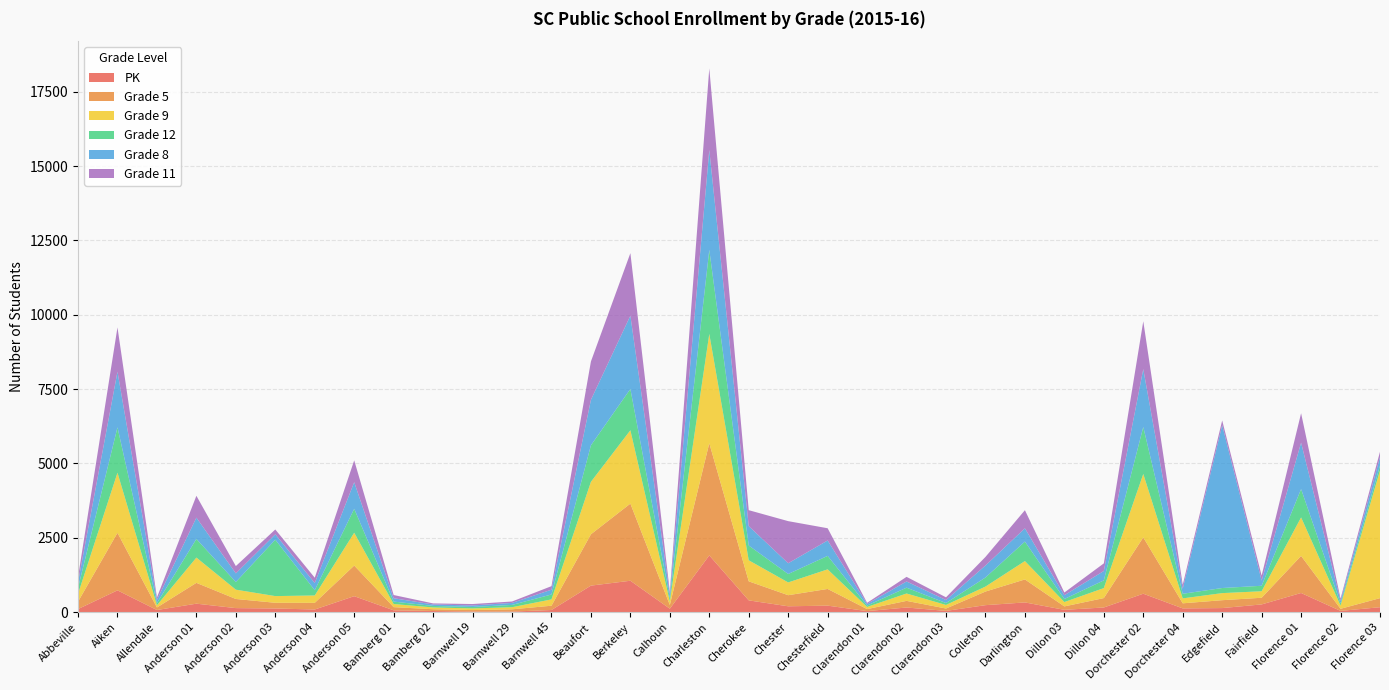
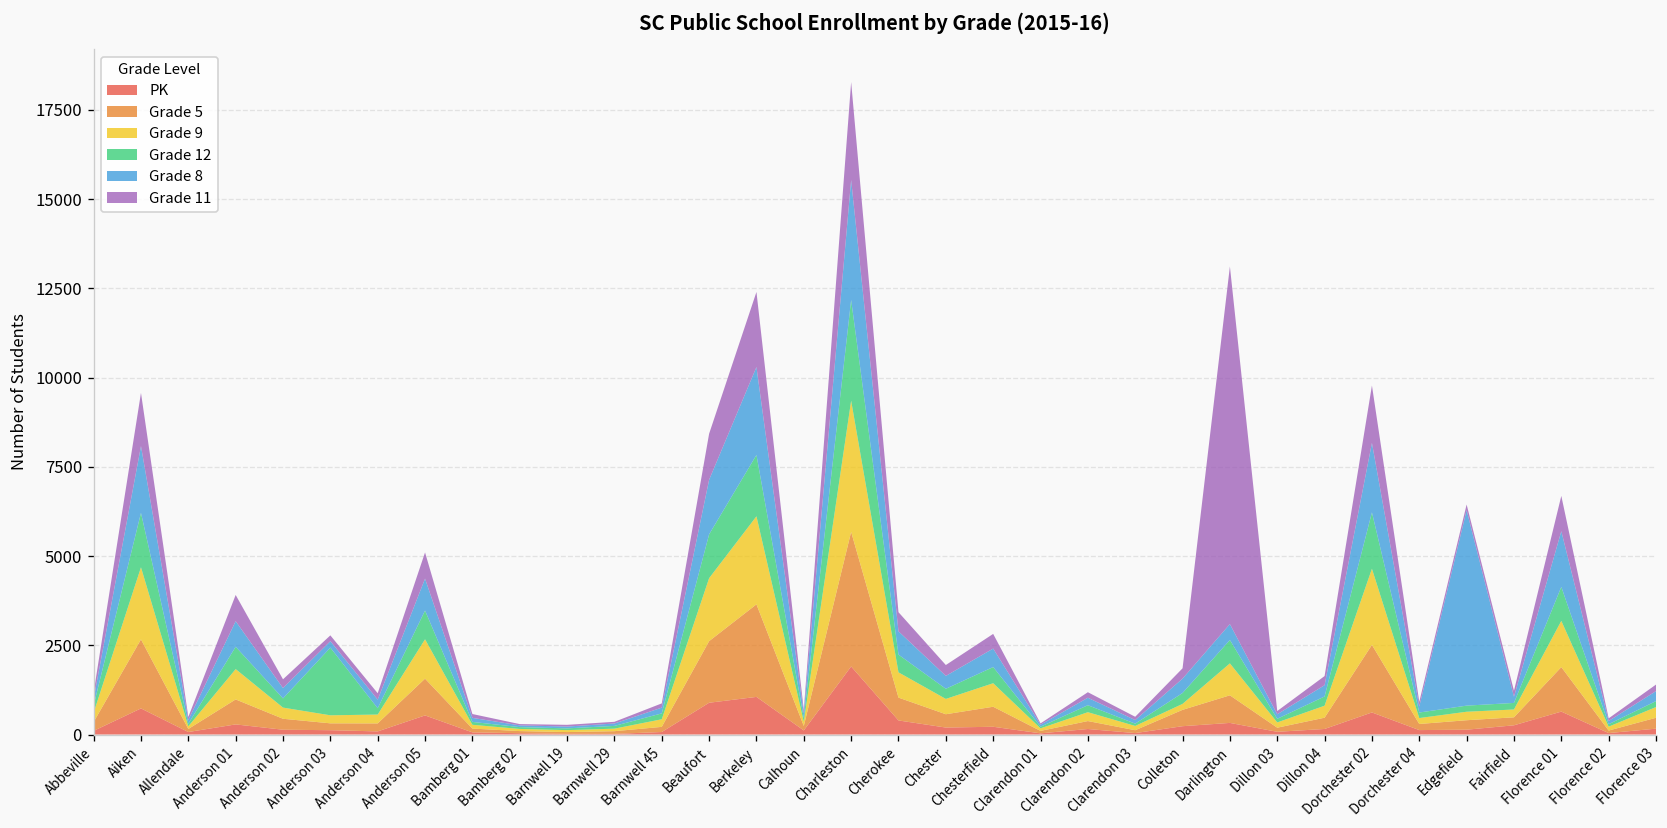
  {
    "Grade 9": {
      "Abbeville": 300,
      "Aiken": 2000,
      "Anderson 01": 900,
      "Anderson 02": 300,
      "Anderson 03": 200,
      "Anderson 04": 200,
      "Anderson 05": 1100,
      "Barnwell 45": 200,
      "Beaufort": 1800,
      "Berkeley": 2500,
      "Calhoun": 100,
      "Charleston": 3700,
      "Cherokee": 700,
      "Chester": 400,
      "Chesterfield": 700,
      "Clarendon 02": 200,
      "Colleton": 200,
-     "Darlington": 600,
+     "Darlington": 900,
      "Dillon 03": 100,
      "Dillon 04": 300,
      "Dorchester 02": 2100,
      "Dorchester 04": 200,
      "Edgefield": 200,
      "Fairfield": 200,
      "Florence 01": 1300,
-     "Florence 03": 4300
+     "Florence 03": 300
    },
    "Grade 12": {
      "Abbeville": 200,
      "Aiken": 1500,
      "Anderson 01": 600,
      "Anderson 02": 300,
      "Anderson 03": 1900,
      "Anderson 04": 200,
      "Anderson 05": 800,
      "Barnwell 45": 200,
      "Beaufort": 1200,
-     "Berkeley": 1400,
+     "Berkeley": 1700,
      "Calhoun": 100,
      "Charleston": 2800,
      "Cherokee": 500,
      "Chester": 300,
      "Chesterfield": 500,
      "Clarendon 02": 200,
      "Colleton": 300,
      "Darlington": 700,
      "Dillon 03": 100,
      "Dillon 04": 300,
      "Dorchester 02": 1600,
      "Dorchester 04": 200,
      "Edgefield": 200,
      "Fairfield": 200,
      "Florence 01": 1000,
      "Florence 03": 200
    },
    "Grade 8": {
      "Abbeville": 200,
      "Aiken": 1900,
      "Anderson 01": 700,
      "Anderson 02": 300,
      "Anderson 03": 200,
      "Anderson 04": 200,
      "Anderson 05": 900,
      "Bamberg 01": 100,
      "Barnwell 45": 200,
      "Beaufort": 1500,
      "Berkeley": 2500,
      "Calhoun": 100,
      "Charleston": 3400,
      "Cherokee": 700,
      "Chester": 400,
      "Chesterfield": 500,
      "Clarendon 02": 200,
      "Clarendon 03": 100,
      "Colleton": 400,
      "Darlington": 400,
      "Dillon 03": 100,
      "Dillon 04": 300,
      "Dorchester 02": 1900,
      "Dorchester 04": 200,
      "Edgefield": 5500,
      "Fairfield": 200,
      "Florence 01": 1600,
      "Florence 03": 300
    },
    "Grade 11": {
      "Abbeville": 200,
      "Aiken": 1500,
      "Anderson 01": 700,
      "Anderson 02": 200,
      "Anderson 03": 200,
      "Anderson 04": 200,
      "Anderson 05": 700,
      "Bamberg 01": 100,
      "Barnwell 45": 100,
      "Beaufort": 1300,
      "Berkeley": 2100,
      "Calhoun": 100,
      "Charleston": 2700,
      "Cherokee": 500,
-     "Chester": 1400,
+     "Chester": 300,
      "Chesterfield": 400,
      "Clarendon 02": 200,
      "Clarendon 03": 100,
      "Colleton": 300,
-     "Darlington": 600,
+     "Darlington": 10000,
      "Dillon 03": 100,
      "Dillon 04": 300,
      "Dorchester 02": 1600,
      "Dorchester 04": 100,
      "Edgefield": 200,
      "Fairfield": 200,
      "Florence 01": 1000,
      "Florence 03": 200
    }
  }
